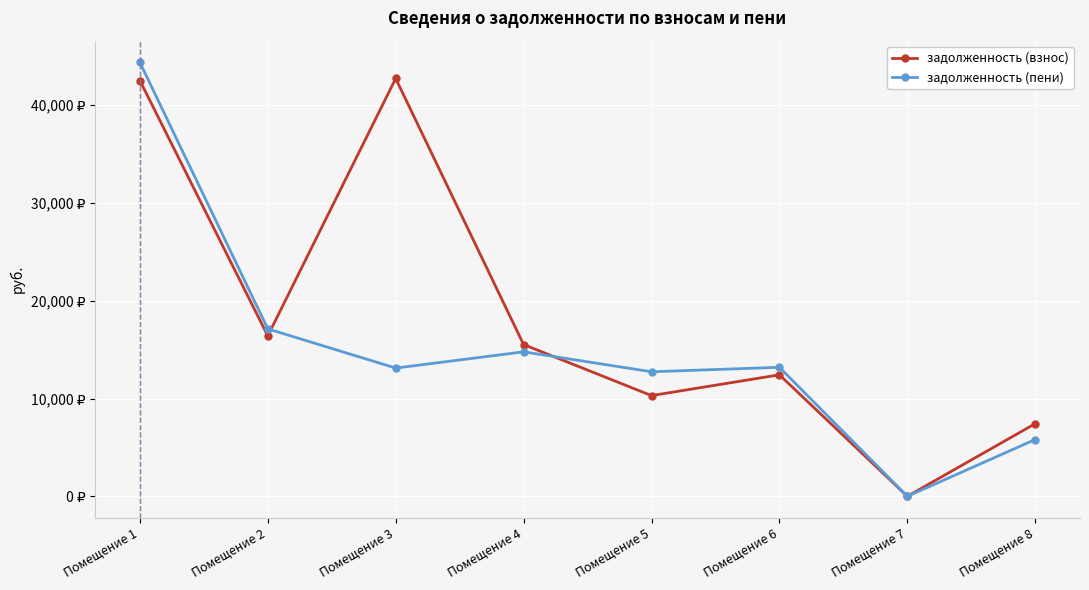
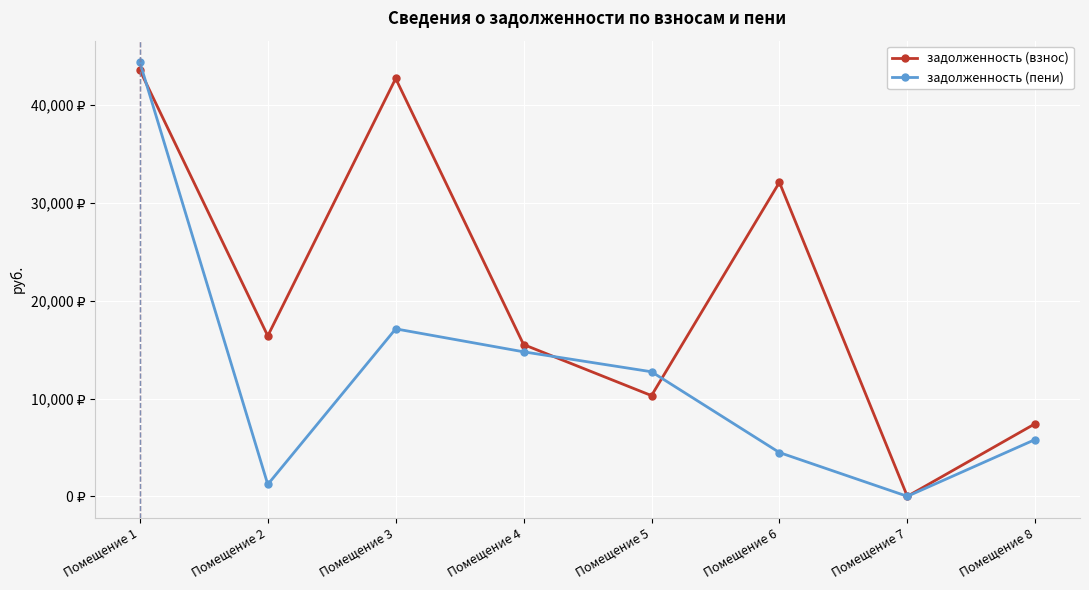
  {
    "задолженность (взнос)": {
-     "Помещение 1": "43,000 ₽",
+     "Помещение 1": "44,000 ₽",
      "Помещение 2": "16,000 ₽",
      "Помещение 3": "43,000 ₽",
      "Помещение 4": "16,000 ₽",
      "Помещение 5": "10,000 ₽",
-     "Помещение 6": "12,000 ₽",
+     "Помещение 6": "32,000 ₽",
      "Помещение 8": "7,000 ₽"
    },
    "задолженность (пени)": {
      "Помещение 1": "44,000 ₽",
-     "Помещение 2": "17,000 ₽",
-     "Помещение 3": "13,000 ₽",
+     "Помещение 2": "1,000 ₽",
+     "Помещение 3": "17,000 ₽",
      "Помещение 4": "15,000 ₽",
      "Помещение 5": "13,000 ₽",
-     "Помещение 6": "13,000 ₽",
+     "Помещение 6": "4,000 ₽",
      "Помещение 8": "6,000 ₽"
    }
  }
